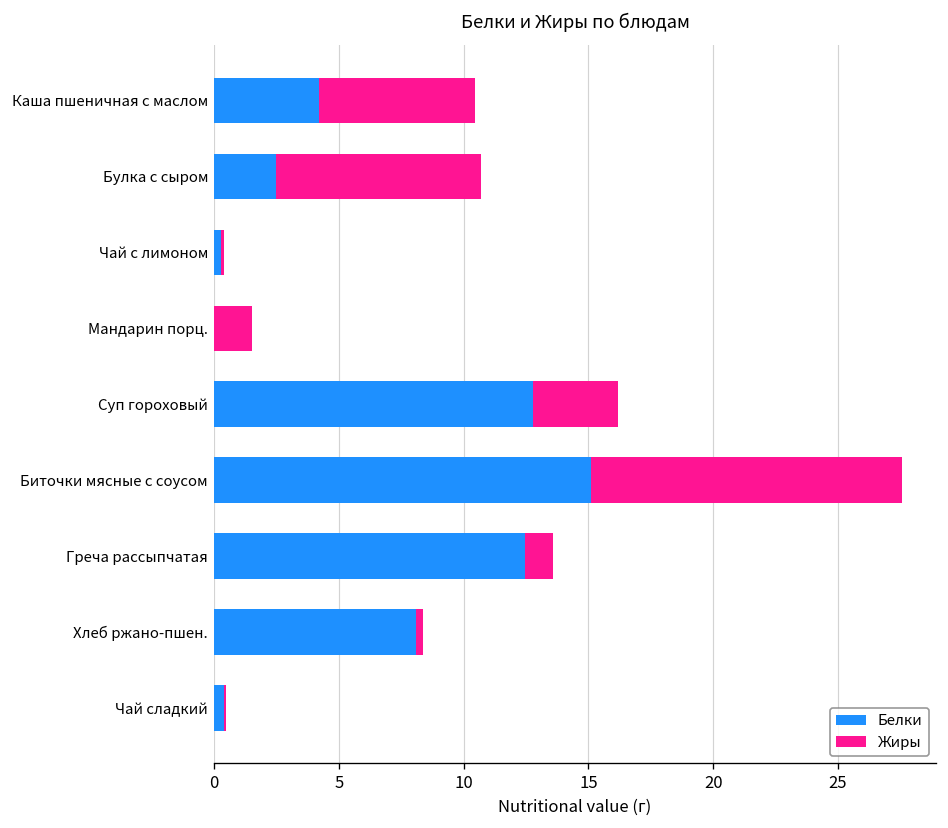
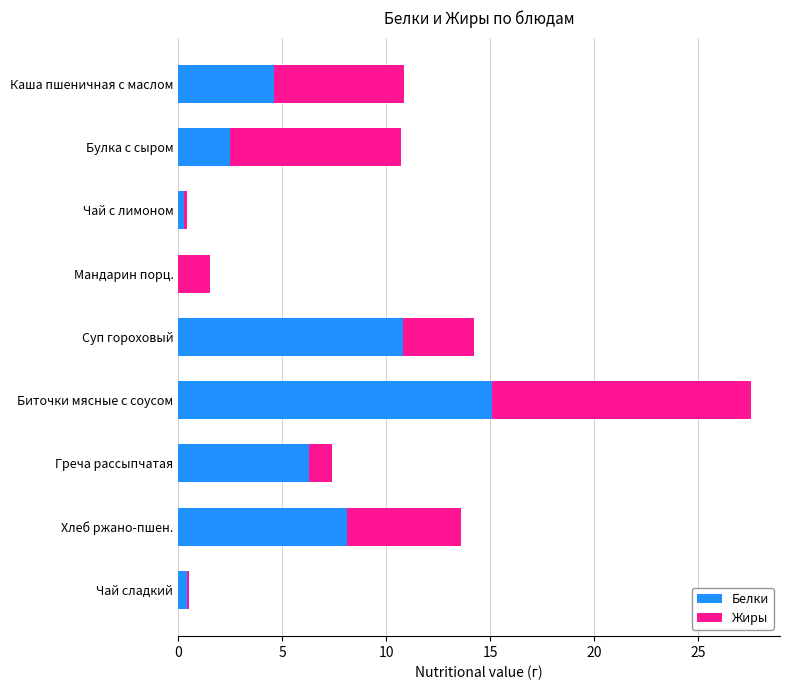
  {
    "Белки": {
-     "Каша пшеничная с маслом": 4.2,
+     "Каша пшеничная с маслом": 4.6,
      "Булка с сыром": 2.5,
      "Чай с лимоном": 0.3,
      "Мандарин порц.": 0.0,
-     "Суп гороховый": 12.8,
+     "Суп гороховый": 10.8,
      "Биточки мясные с соусом": 15.1,
-     "Греча рассыпчатая": 12.5,
+     "Греча рассыпчатая": 6.3,
      "Хлеб ржано-пшен.": 8.1,
      "Чай сладкий": 0.4
    },
    "Жиры": {
      "Каша пшеничная с маслом": 6.3,
      "Булка с сыром": 8.2,
      "Мандарин порц.": 1.5,
      "Суп гороховый": 3.4,
      "Биточки мясные с соусом": 12.4,
      "Греча рассыпчатая": 1.1,
-     "Хлеб ржано-пшен.": 0.3
+     "Хлеб ржано-пшен.": 5.5
    }
  }
